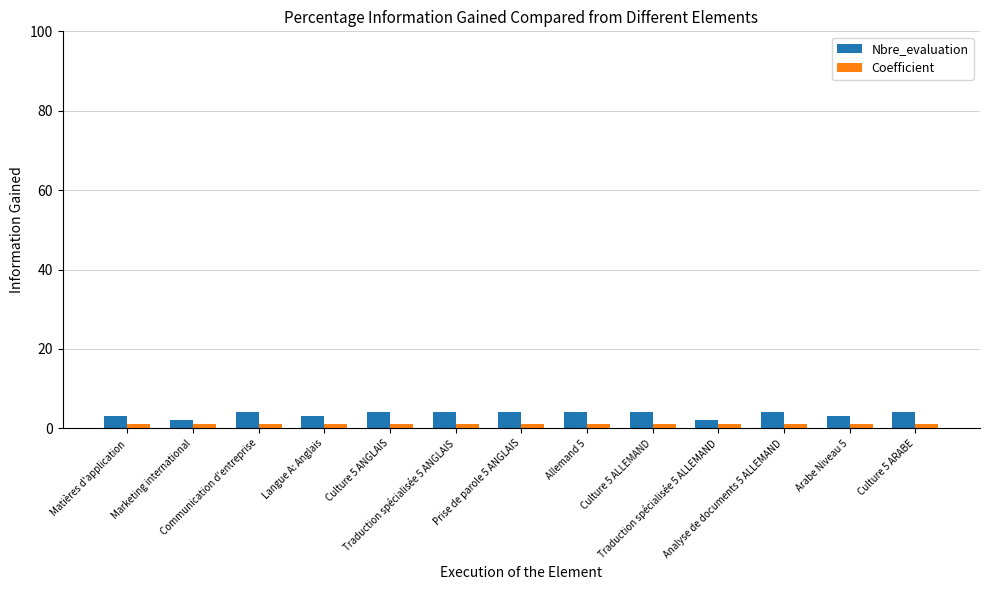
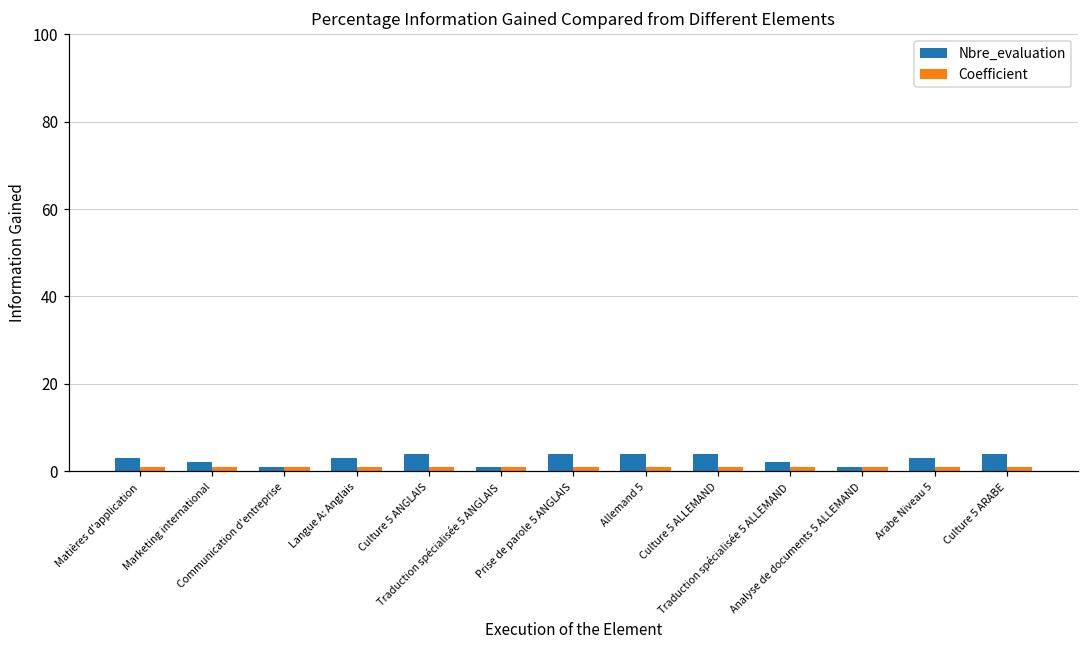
  {
    "Nbre_evaluation": {
      "Matières d'application": 3,
      "Marketing international": 2,
-     "Communication d'entreprise": 4,
+     "Communication d'entreprise": 1,
      "Langue A: Anglais": 3,
      "Culture 5 ANGLAIS": 4,
-     "Traduction spécialisée 5 ANGLAIS": 4,
+     "Traduction spécialisée 5 ANGLAIS": 1,
      "Prise de parole 5 ANGLAIS": 4,
      "Allemand 5": 4,
      "Culture 5 ALLEMAND": 4,
      "Traduction spécialisée 5 ALLEMAND": 2,
-     "Analyse de documents 5 ALLEMAND": 4,
+     "Analyse de documents 5 ALLEMAND": 1,
      "Arabe Niveau 5": 3,
      "Culture 5 ARABE": 4
    },
    "Coefficient": {
      "Matières d'application": 1,
      "Marketing international": 1,
      "Communication d'entreprise": 1,
      "Langue A: Anglais": 1,
      "Culture 5 ANGLAIS": 1,
      "Traduction spécialisée 5 ANGLAIS": 1,
      "Prise de parole 5 ANGLAIS": 1,
      "Allemand 5": 1,
      "Culture 5 ALLEMAND": 1,
      "Traduction spécialisée 5 ALLEMAND": 1,
      "Analyse de documents 5 ALLEMAND": 1,
      "Arabe Niveau 5": 1,
      "Culture 5 ARABE": 1
    }
  }
